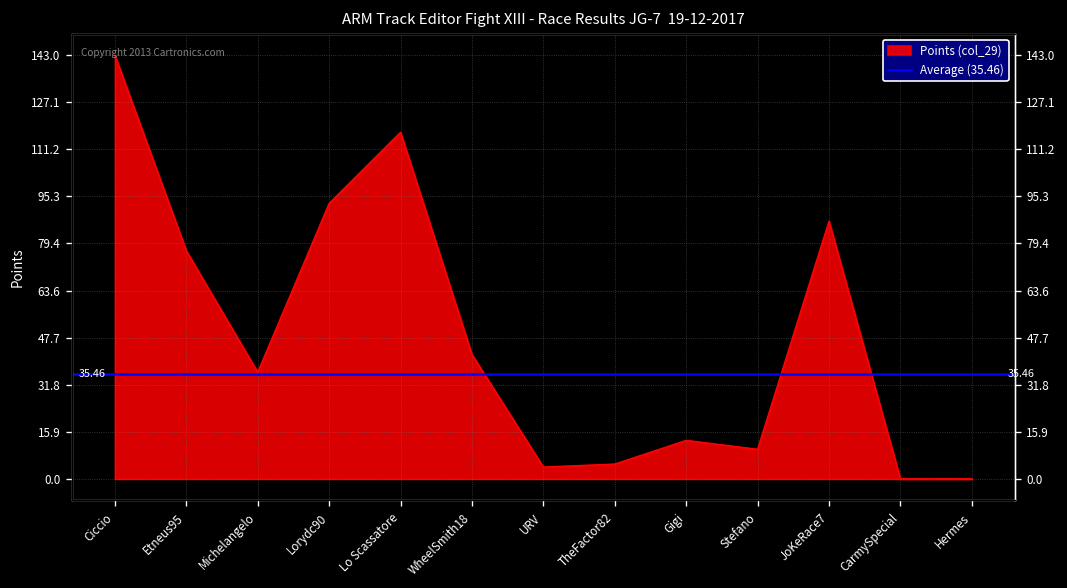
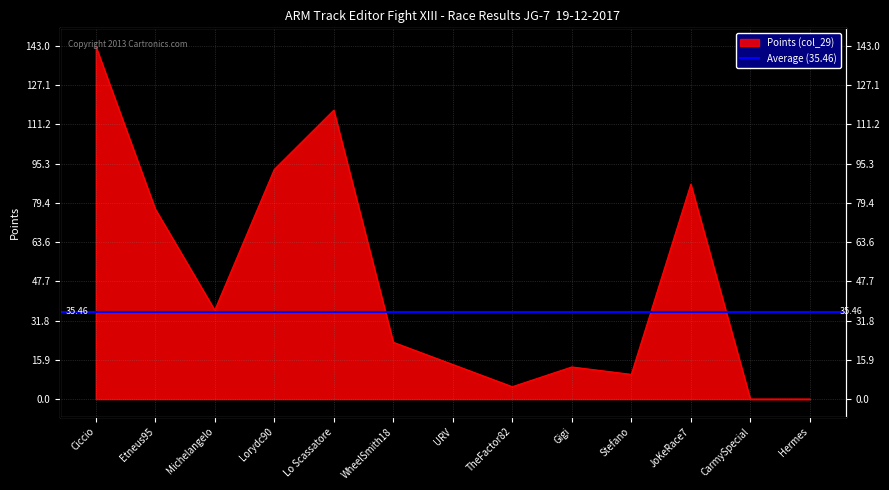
  {
    "Etneus95": 77,
    "Michelangelo": 36,
    "Lorydc90": 93,
    "Lo Scassatore": 117,
-   "WheelSmith18": 42,
-   "URV": 4,
+   "WheelSmith18": 23,
+   "URV": 14,
    "TheFactor82": 5,
    "Gigi": 13,
    "Stefano": 10,
    "JoKeRace7": 87,
    "CarmySpecial": 0,
    "Hermes": 0
  }
